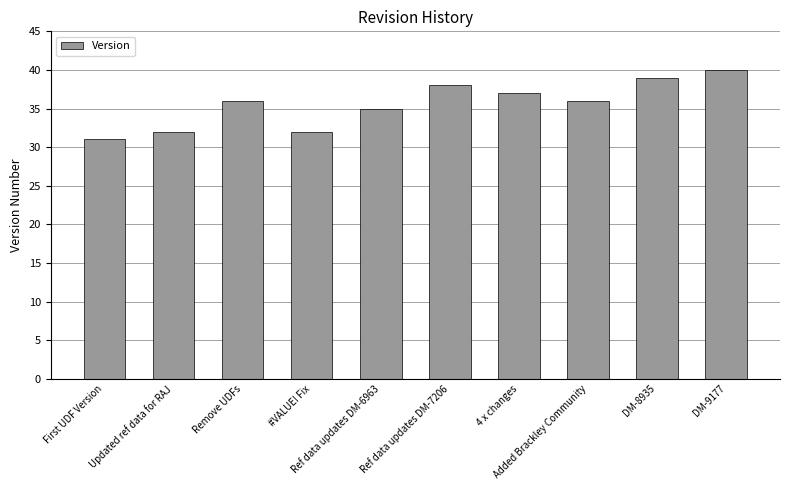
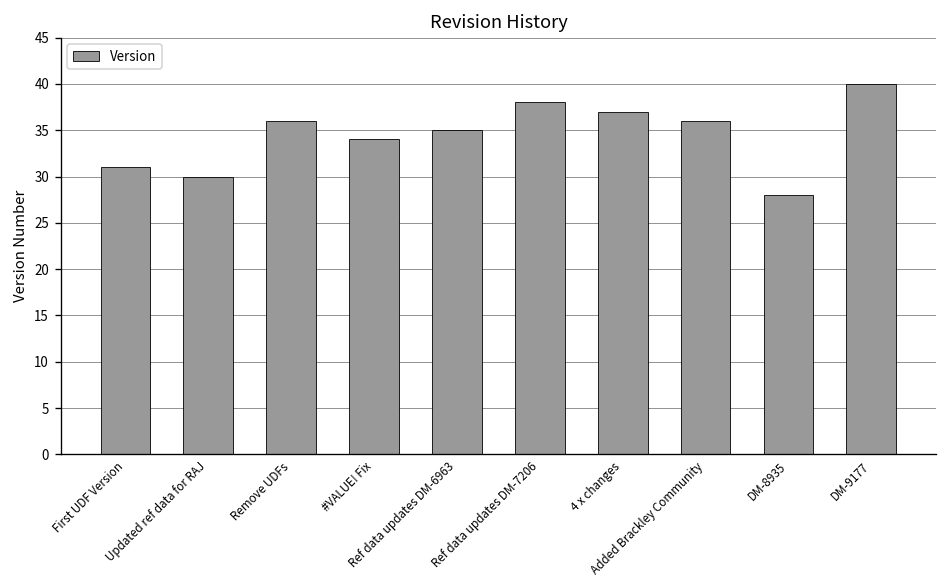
  {
    "First UDF Version": 31,
-   "Updated ref data for RAJ": 32,
+   "Updated ref data for RAJ": 30,
    "Remove UDFs": 36,
-   "#VALUE! Fix": 32,
+   "#VALUE! Fix": 34,
    "Ref data updates DM-6963": 35,
    "Ref data updates DM-7206": 38,
    "4 x changes": 37,
    "Added Brackley Community": 36,
-   "DM-8935": 39,
+   "DM-8935": 28,
    "DM-9177": 40
  }
